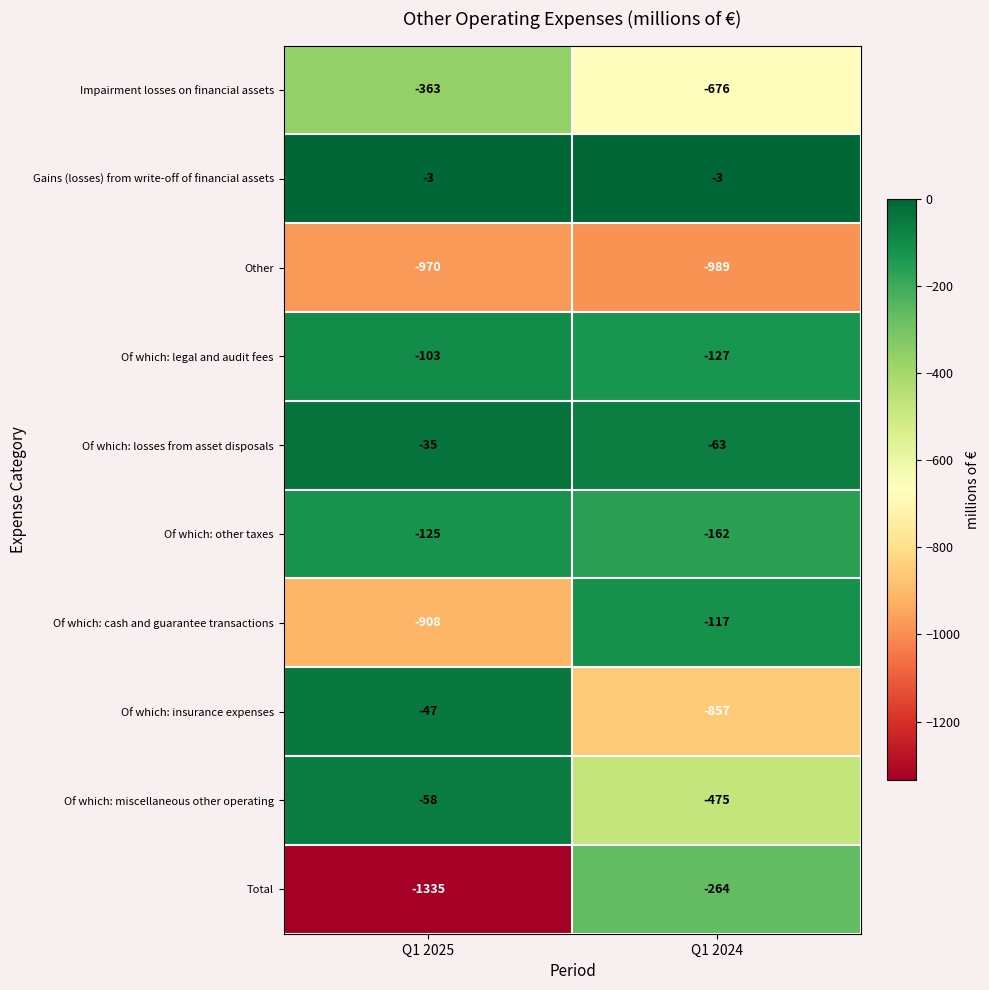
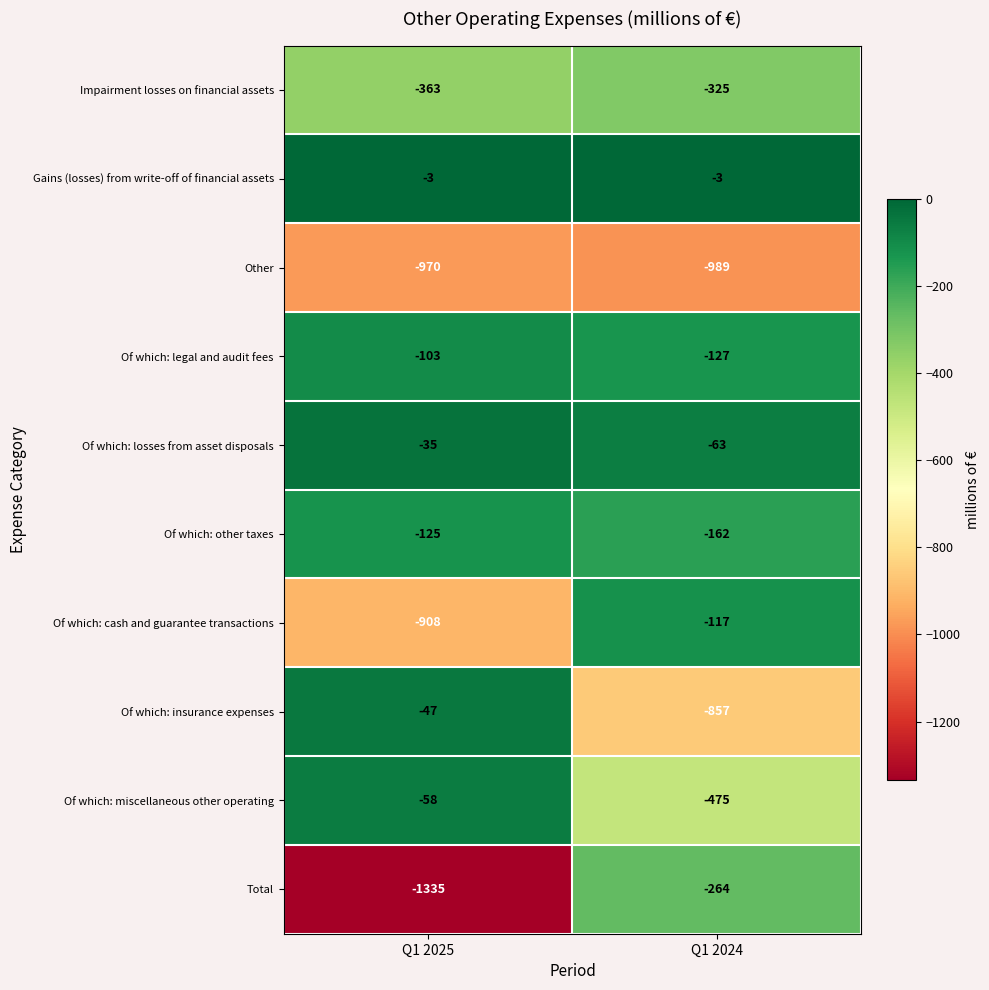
  {
    "Impairment losses on financial assets": {
      "Q1 2025": -363,
-     "Q1 2024": -676
+     "Q1 2024": -325
    },
    "Gains (losses) from write-off of financial assets": {
      "Q1 2025": -3,
      "Q1 2024": -3
    },
    "Other": {
      "Q1 2025": -970,
      "Q1 2024": -989
    },
    "Of which: legal and audit fees": {
      "Q1 2025": -103,
      "Q1 2024": -127
    },
    "Of which: losses from asset disposals": {
      "Q1 2025": -35,
      "Q1 2024": -63
    },
    "Of which: other taxes": {
      "Q1 2025": -125,
      "Q1 2024": -162
    },
    "Of which: cash and guarantee transactions": {
      "Q1 2025": -908,
      "Q1 2024": -117
    },
    "Of which: insurance expenses": {
      "Q1 2025": -47,
      "Q1 2024": -857
    },
    "Of which: miscellaneous other operating": {
      "Q1 2025": -58,
      "Q1 2024": -475
    },
    "Total": {
      "Q1 2025": -1335,
      "Q1 2024": -264
    }
  }
